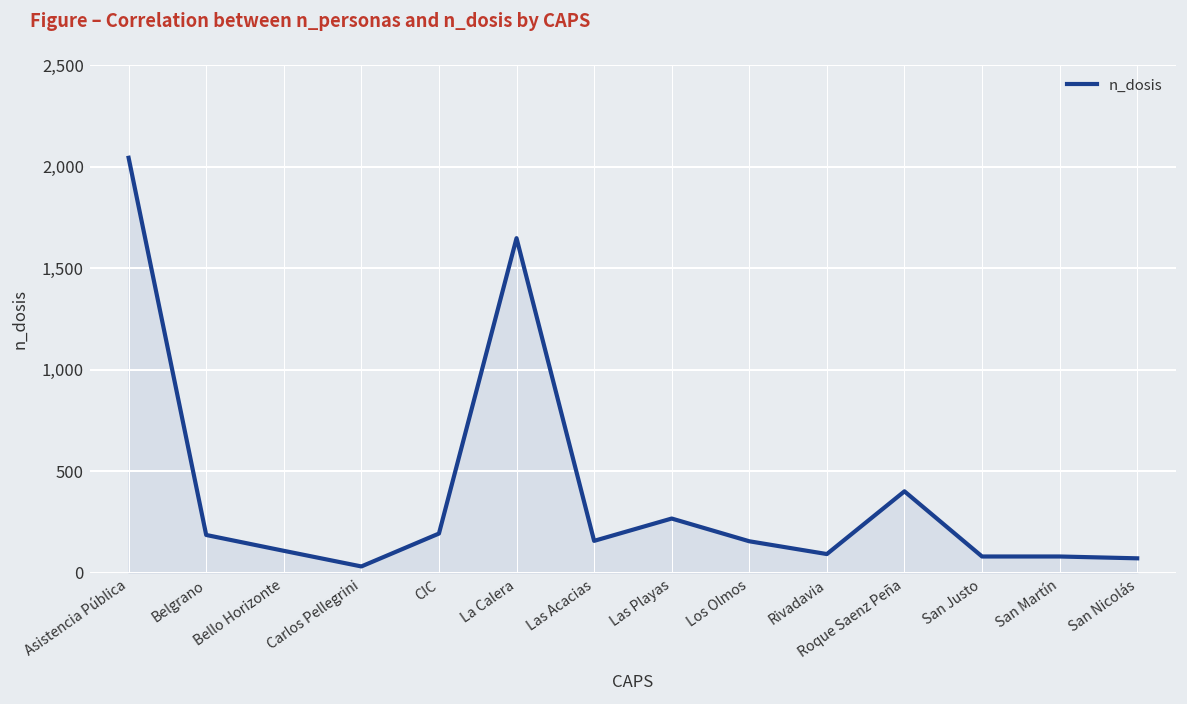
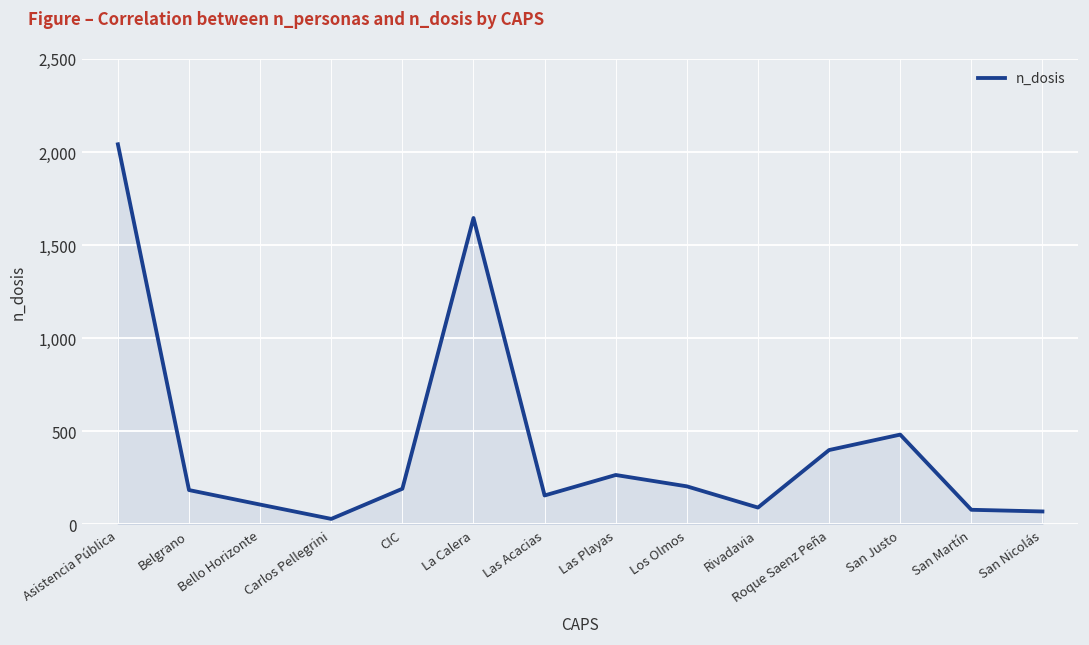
  {
    "Asistencia Pública": "2,040",
    "Belgrano": "190",
    "Bello Horizonte": "110",
    "Carlos Pellegrini": "30",
    "CIC": "190",
    "La Calera": "1,650",
    "Las Acacias": "160",
    "Las Playas": "270",
-   "Los Olmos": "150",
+   "Los Olmos": "210",
    "Rivadavia": "90",
    "Roque Saenz Peña": "400",
-   "San Justo": "80",
+   "San Justo": "480",
    "San Martín": "80",
    "San Nicolás": "70"
  }
